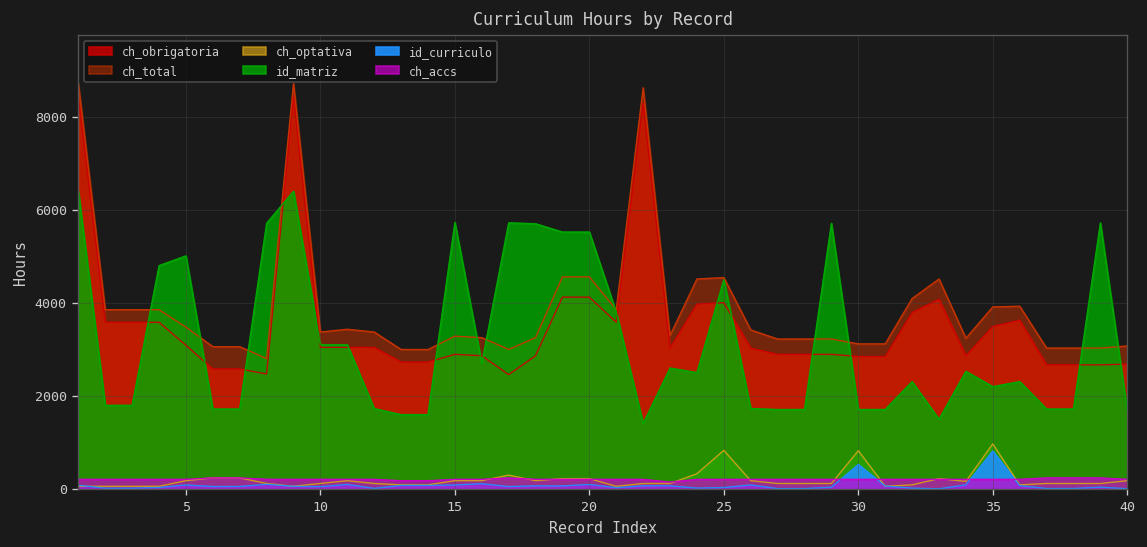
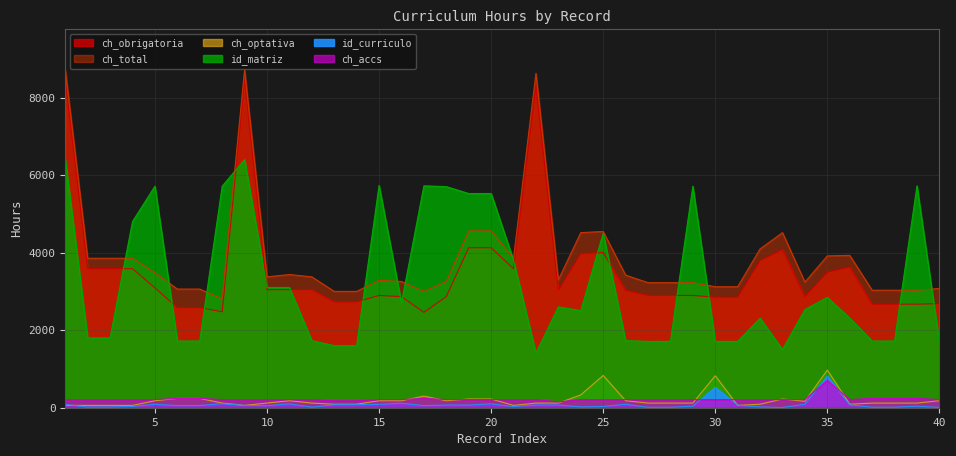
  {
    "ch_optativa": {
      "10": 100,
      "25": 800,
      "30": 800,
      "35": 1000
    },
    "id_matriz": {
-     "5": 5000,
+     "5": 5700,
      "15": 5700,
      "20": 5500,
      "30": 1700,
-     "35": 2200,
+     "35": 2800,
      "40": 1700
    },
    "id_curriculo": {
      "5": 100,
      "10": 100,
      "15": 100,
      "20": 100,
      "25": 0,
      "30": 500,
      "35": 800,
      "40": 0
    },
    "ch_accs": {
      "10": 200,
      "25": 200,
      "30": 200,
-     "35": 200
+     "35": 700
    }
  }
